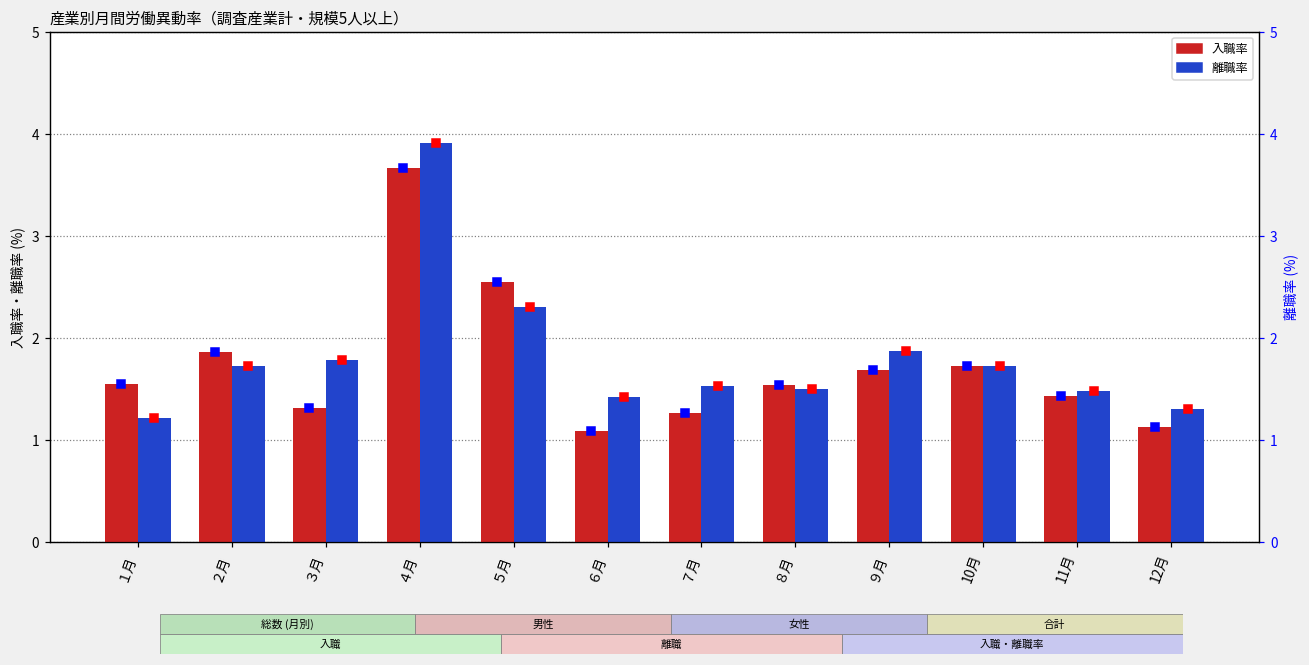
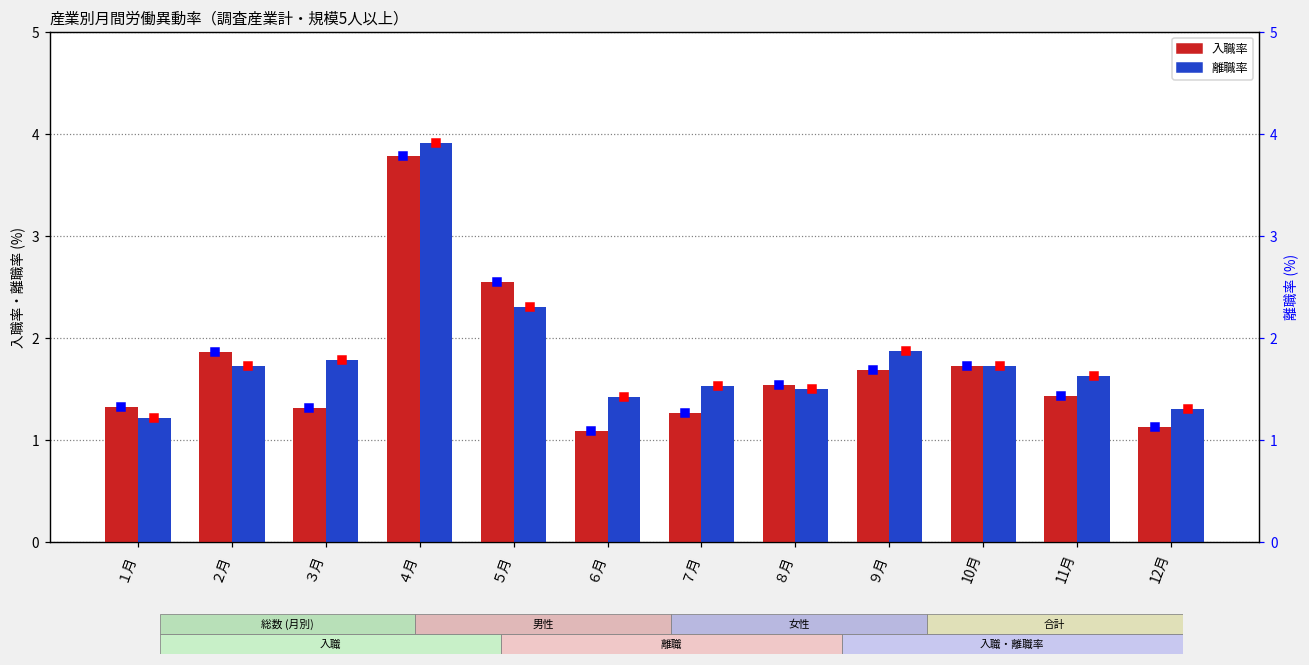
  {
    "入職率": {
-     "１月": 1.6,
+     "１月": 1.3,
      "２月": 1.9,
      "３月": 1.3,
-     "４月": 3.7,
+     "４月": 3.8,
      "５月": 2.6,
      "６月": 1.1,
      "７月": 1.3,
      "８月": 1.5,
      "９月": 1.7,
      "10月": 1.7,
      "11月": 1.4,
      "12月": 1.1
    },
    "離職率": {
      "１月": 1.2,
      "２月": 1.7,
      "３月": 1.8,
      "４月": 3.9,
      "５月": 2.3,
      "６月": 1.4,
      "７月": 1.5,
      "８月": 1.5,
      "９月": 1.9,
      "10月": 1.7,
-     "11月": 1.5,
+     "11月": 1.6,
      "12月": 1.3
    }
  }
